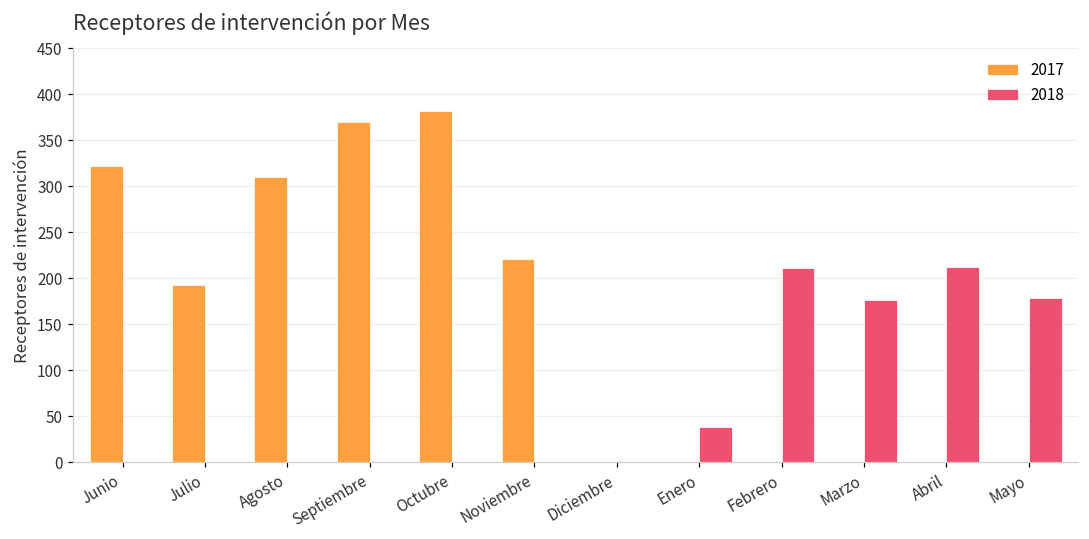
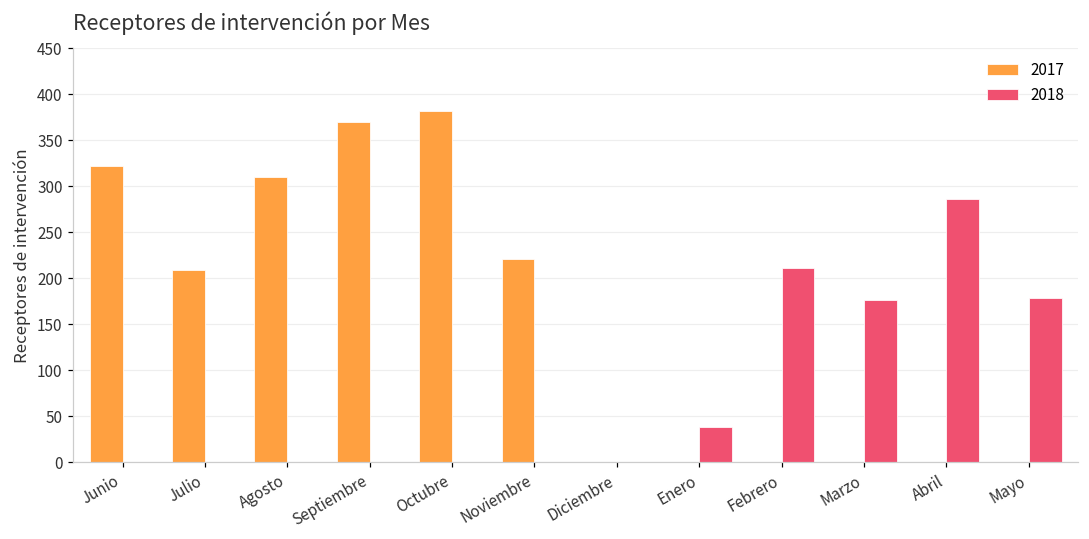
  {
    "2017": {
      "Junio": 320,
-     "Julio": 190,
+     "Julio": 210,
      "Agosto": 310,
      "Septiembre": 370,
      "Octubre": 380,
      "Noviembre": 220,
      "Diciembre": 0,
      "Enero": 0,
      "Febrero": 0,
      "Marzo": 0,
      "Abril": 0,
      "Mayo": 0
    },
    "2018": {
      "Junio": 0,
      "Julio": 0,
      "Agosto": 0,
      "Septiembre": 0,
      "Octubre": 0,
      "Noviembre": 0,
      "Diciembre": 0,
      "Enero": 40,
      "Febrero": 210,
      "Marzo": 180,
-     "Abril": 210,
+     "Abril": 290,
      "Mayo": 180
    }
  }
